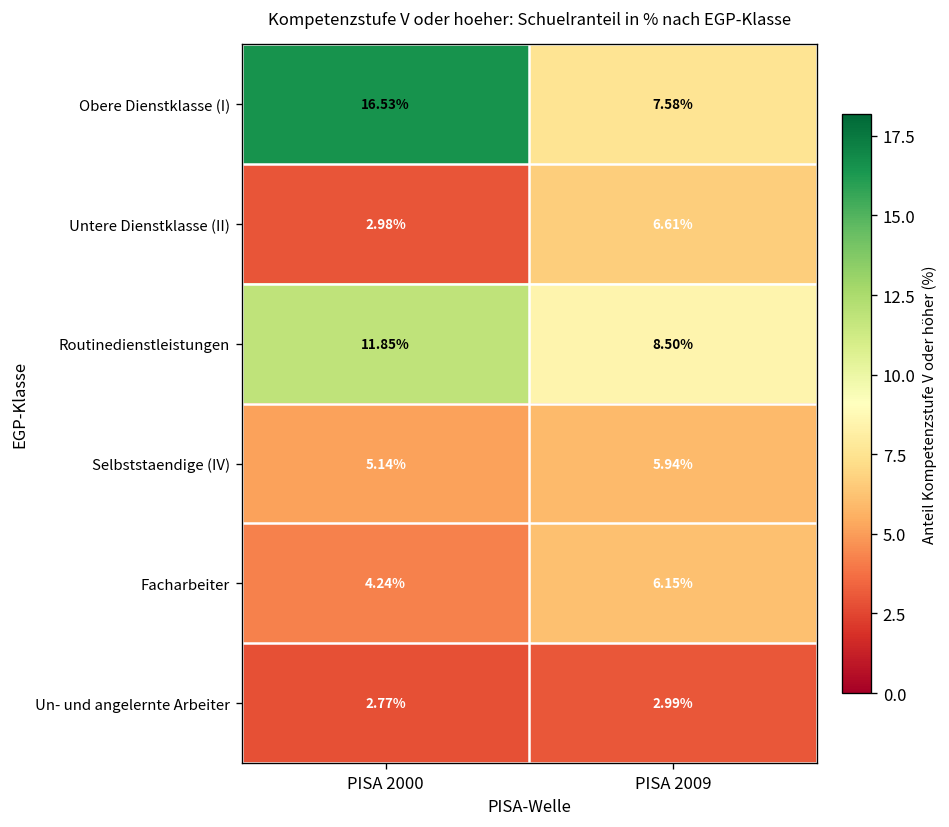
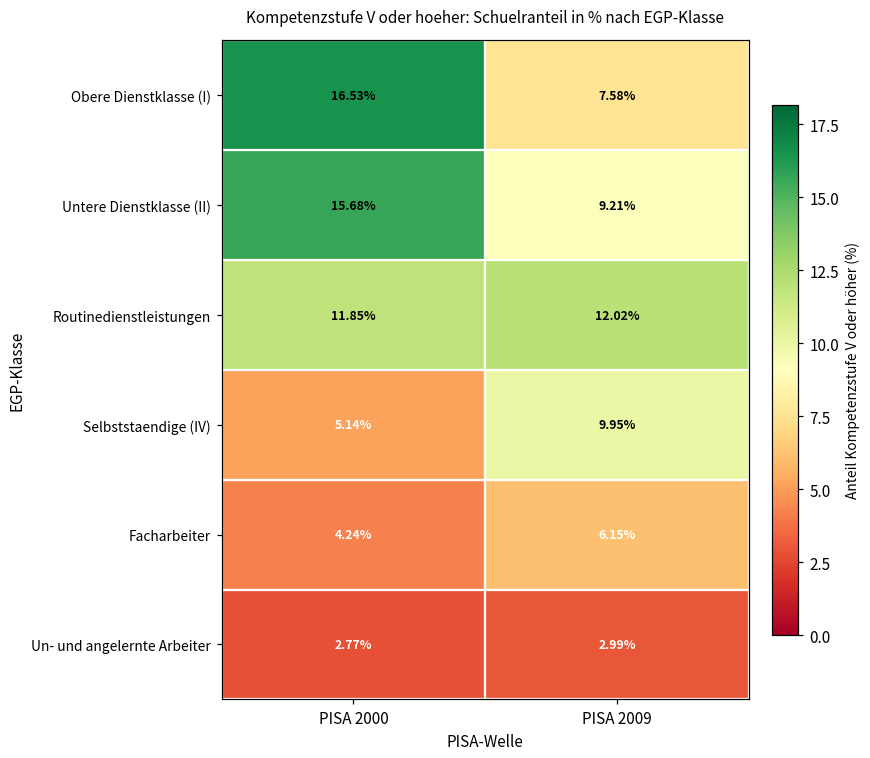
  {
    "Obere Dienstklasse (I)": {
      "PISA 2000": "16.53%",
      "PISA 2009": "7.58%"
    },
    "Untere Dienstklasse (II)": {
-     "PISA 2000": "2.98%",
-     "PISA 2009": "6.61%"
+     "PISA 2000": "15.68%",
+     "PISA 2009": "9.21%"
    },
    "Routinedienstleistungen": {
      "PISA 2000": "11.85%",
-     "PISA 2009": "8.50%"
+     "PISA 2009": "12.02%"
    },
    "Selbststaendige (IV)": {
      "PISA 2000": "5.14%",
-     "PISA 2009": "5.94%"
+     "PISA 2009": "9.95%"
    },
    "Facharbeiter": {
      "PISA 2000": "4.24%",
      "PISA 2009": "6.15%"
    },
    "Un- und angelernte Arbeiter": {
      "PISA 2000": "2.77%",
      "PISA 2009": "2.99%"
    }
  }
